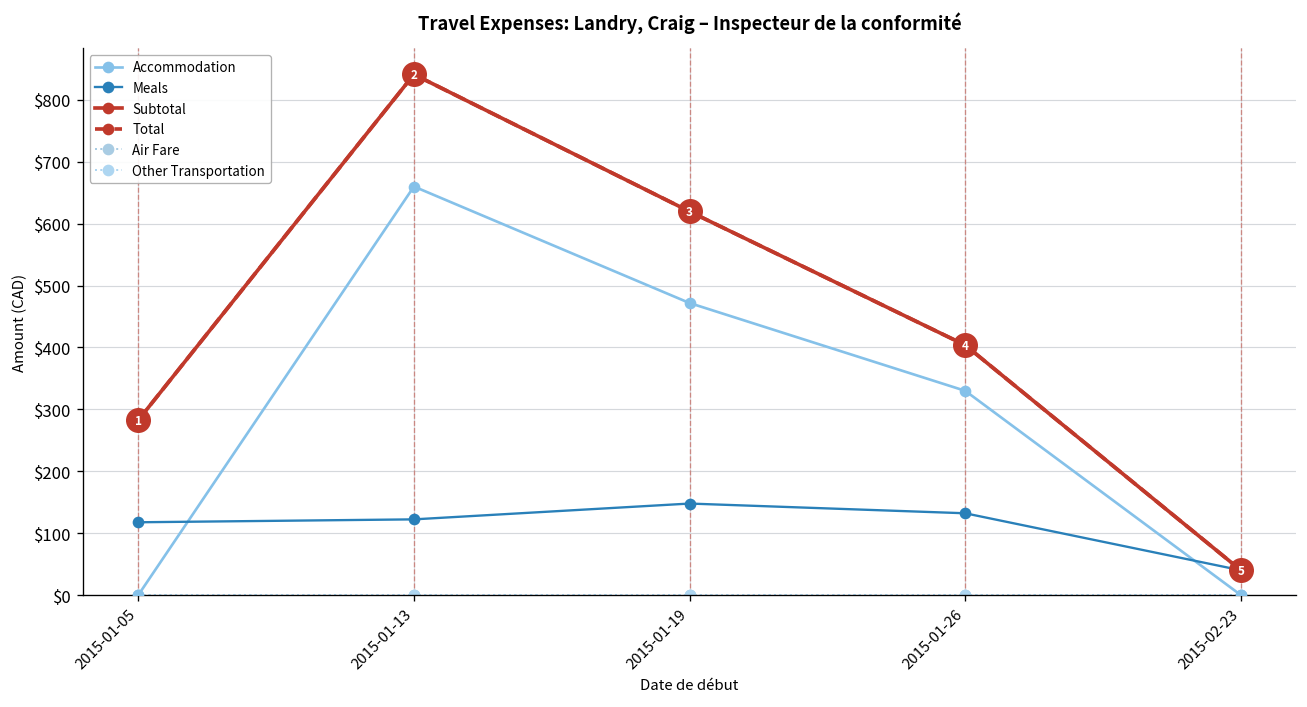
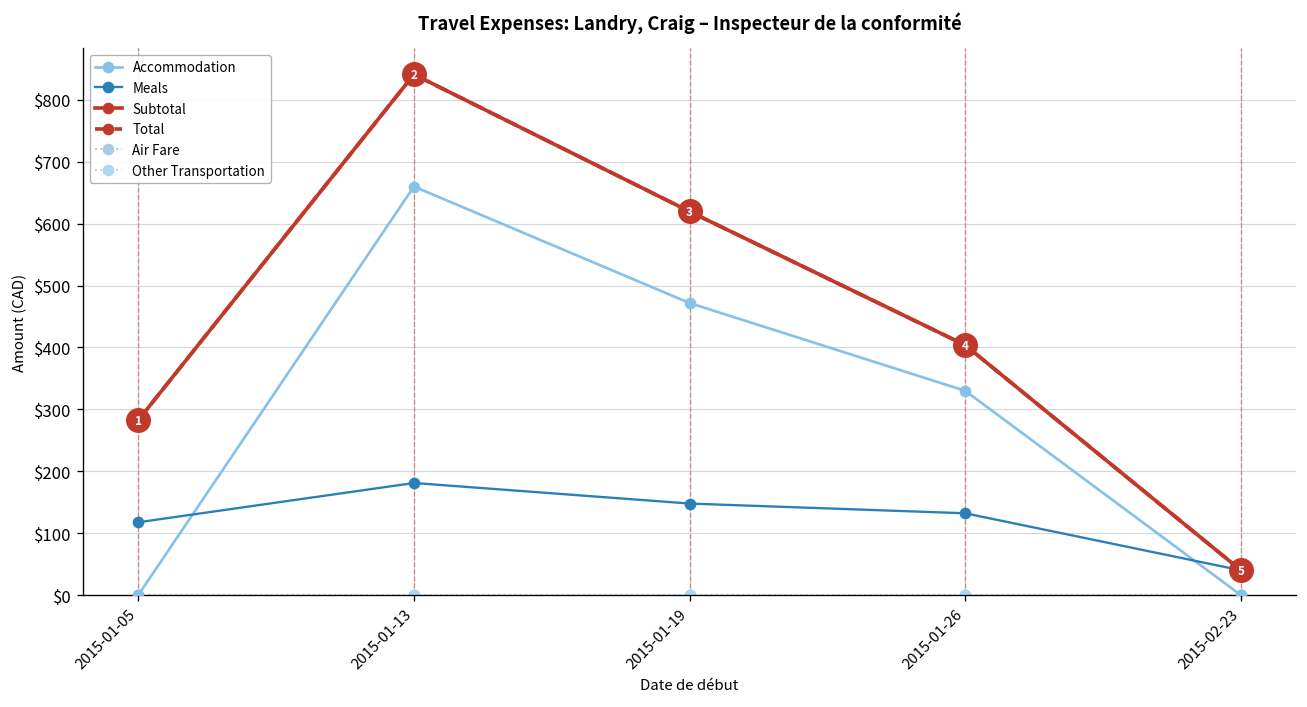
  {
    "Meals": {
      "2015-01-05": "$120",
-     "2015-01-13": "$120",
+     "2015-01-13": "$180",
      "2015-01-19": "$150",
      "2015-01-26": "$130"
    }
  }
